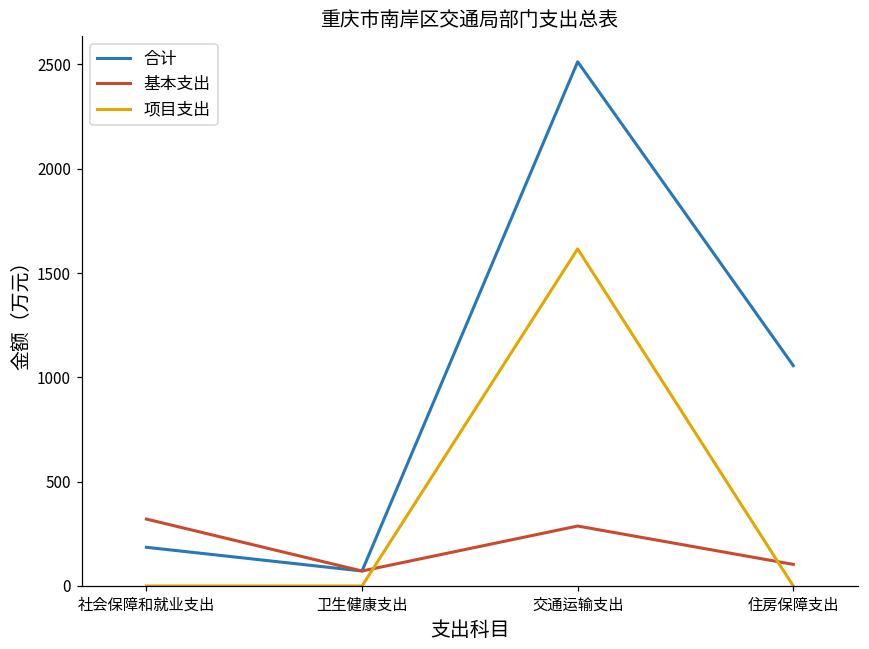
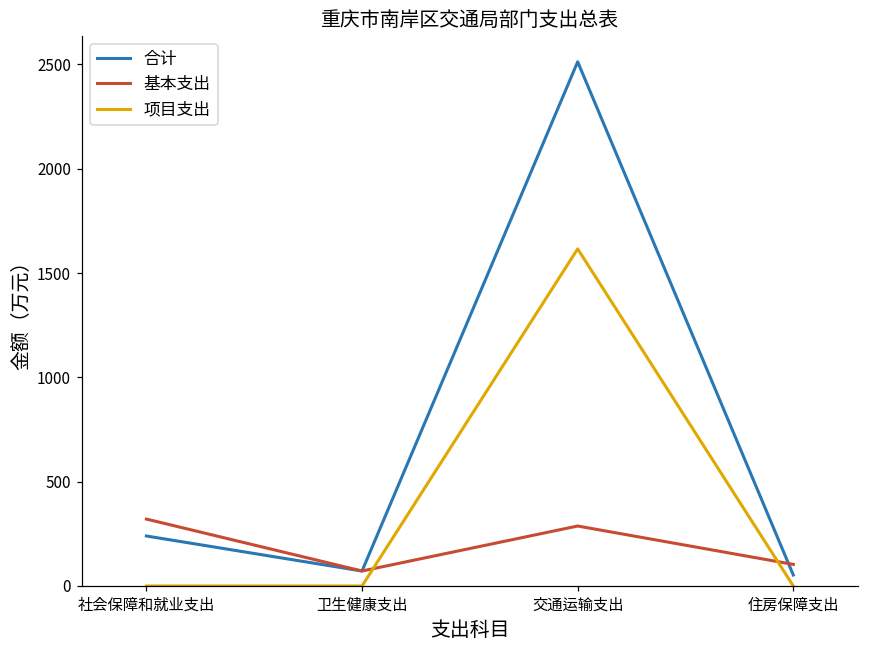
  {
    "合计": {
-     "社会保障和就业支出": 190,
+     "社会保障和就业支出": 240,
      "交通运输支出": 2510,
-     "住房保障支出": 1060
+     "住房保障支出": 50
    },
    "基本支出": {
      "社会保障和就业支出": 320,
      "交通运输支出": 290,
      "住房保障支出": 100
    },
    "项目支出": {
      "社会保障和就业支出": 0,
      "卫生健康支出": 0,
      "交通运输支出": 1620,
      "住房保障支出": 0
    }
  }
